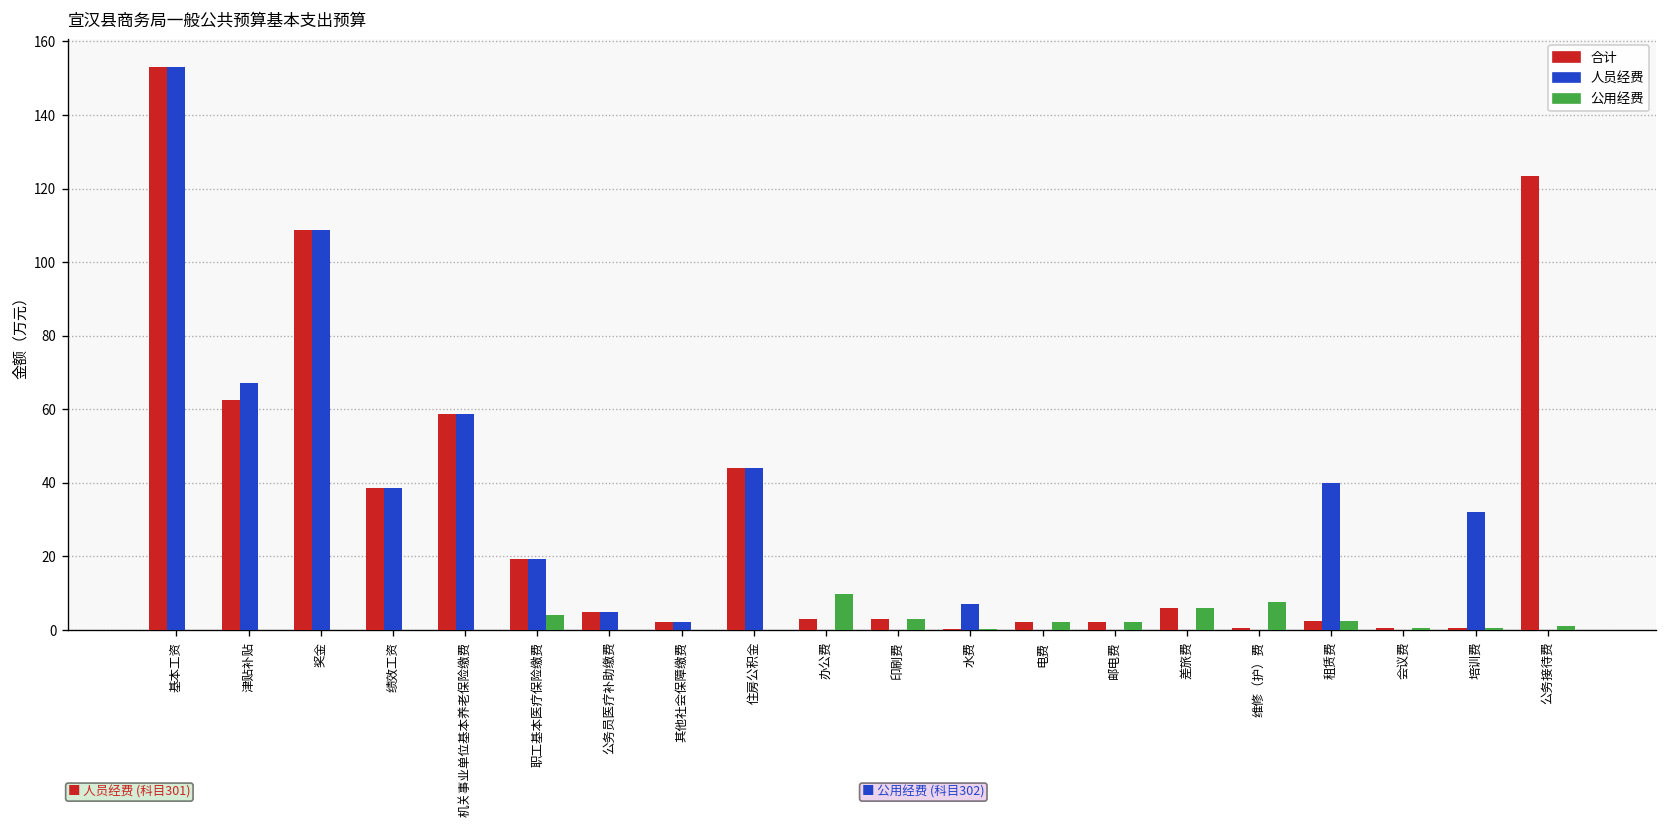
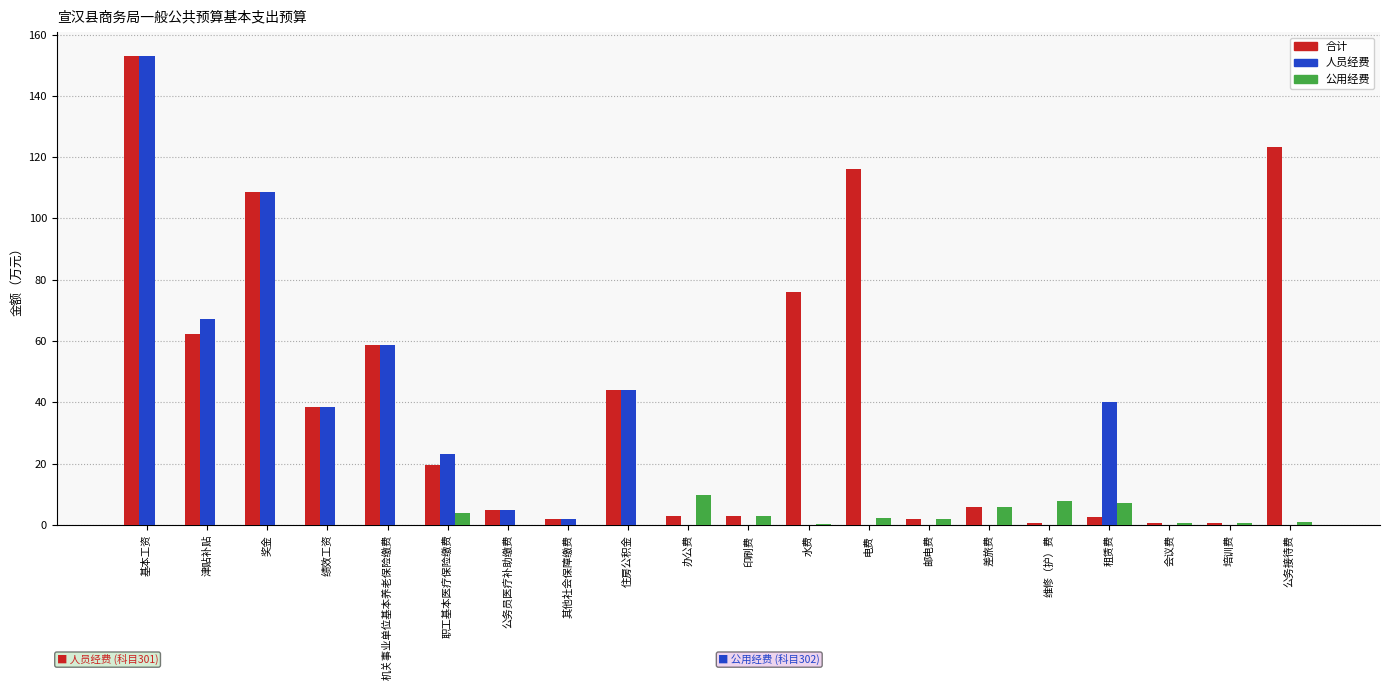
  {
    "合计": {
      "基本工资": 153,
      "津贴补贴": 62,
      "奖金": 109,
      "绩效工资": 39,
      "机关事业单位基本养老保险缴费": 59,
      "职工基本医疗保险缴费": 19,
      "公务员医疗补助缴费": 5,
      "其他社会保障缴费": 2,
      "住房公积金": 44,
      "办公费": 3,
      "印刷费": 3,
-     "水费": 0,
-     "电费": 2,
+     "水费": 76,
+     "电费": 116,
      "邮电费": 2,
      "差旅费": 6,
      "租赁费": 3,
      "公务接待费": 123
    },
    "人员经费": {
      "基本工资": 153,
      "津贴补贴": 67,
      "奖金": 109,
      "绩效工资": 39,
      "机关事业单位基本养老保险缴费": 59,
-     "职工基本医疗保险缴费": 19,
+     "职工基本医疗保险缴费": 23,
      "公务员医疗补助缴费": 5,
      "其他社会保障缴费": 2,
      "住房公积金": 44,
      "办公费": 0,
      "印刷费": 0,
-     "水费": 7,
+     "水费": 0,
      "电费": 0,
      "邮电费": 0,
      "差旅费": 0,
      "维修（护）费": 0,
      "租赁费": 40,
      "会议费": 0,
-     "培训费": 32,
+     "培训费": 0,
      "公务接待费": 0
    },
    "公用经费": {
      "基本工资": 0,
      "津贴补贴": 0,
      "奖金": 0,
      "绩效工资": 0,
      "机关事业单位基本养老保险缴费": 0,
      "职工基本医疗保险缴费": 4,
      "公务员医疗补助缴费": 0,
      "其他社会保障缴费": 0,
      "住房公积金": 0,
      "办公费": 10,
      "印刷费": 3,
      "电费": 2,
      "邮电费": 2,
      "差旅费": 6,
      "维修（护）费": 8,
-     "租赁费": 3,
+     "租赁费": 7,
      "公务接待费": 1
    }
  }
